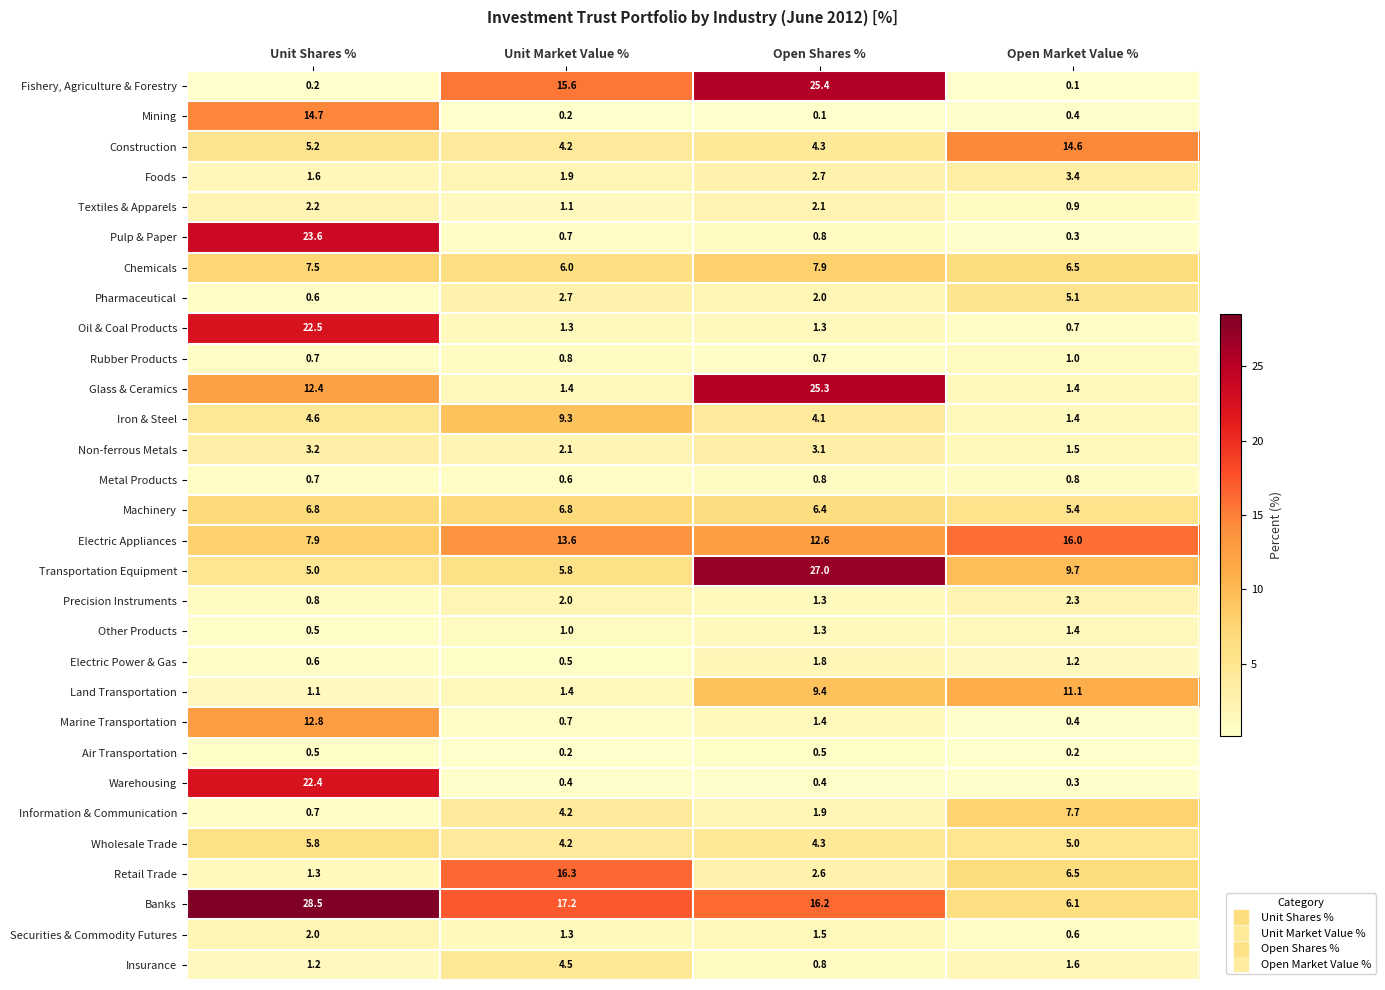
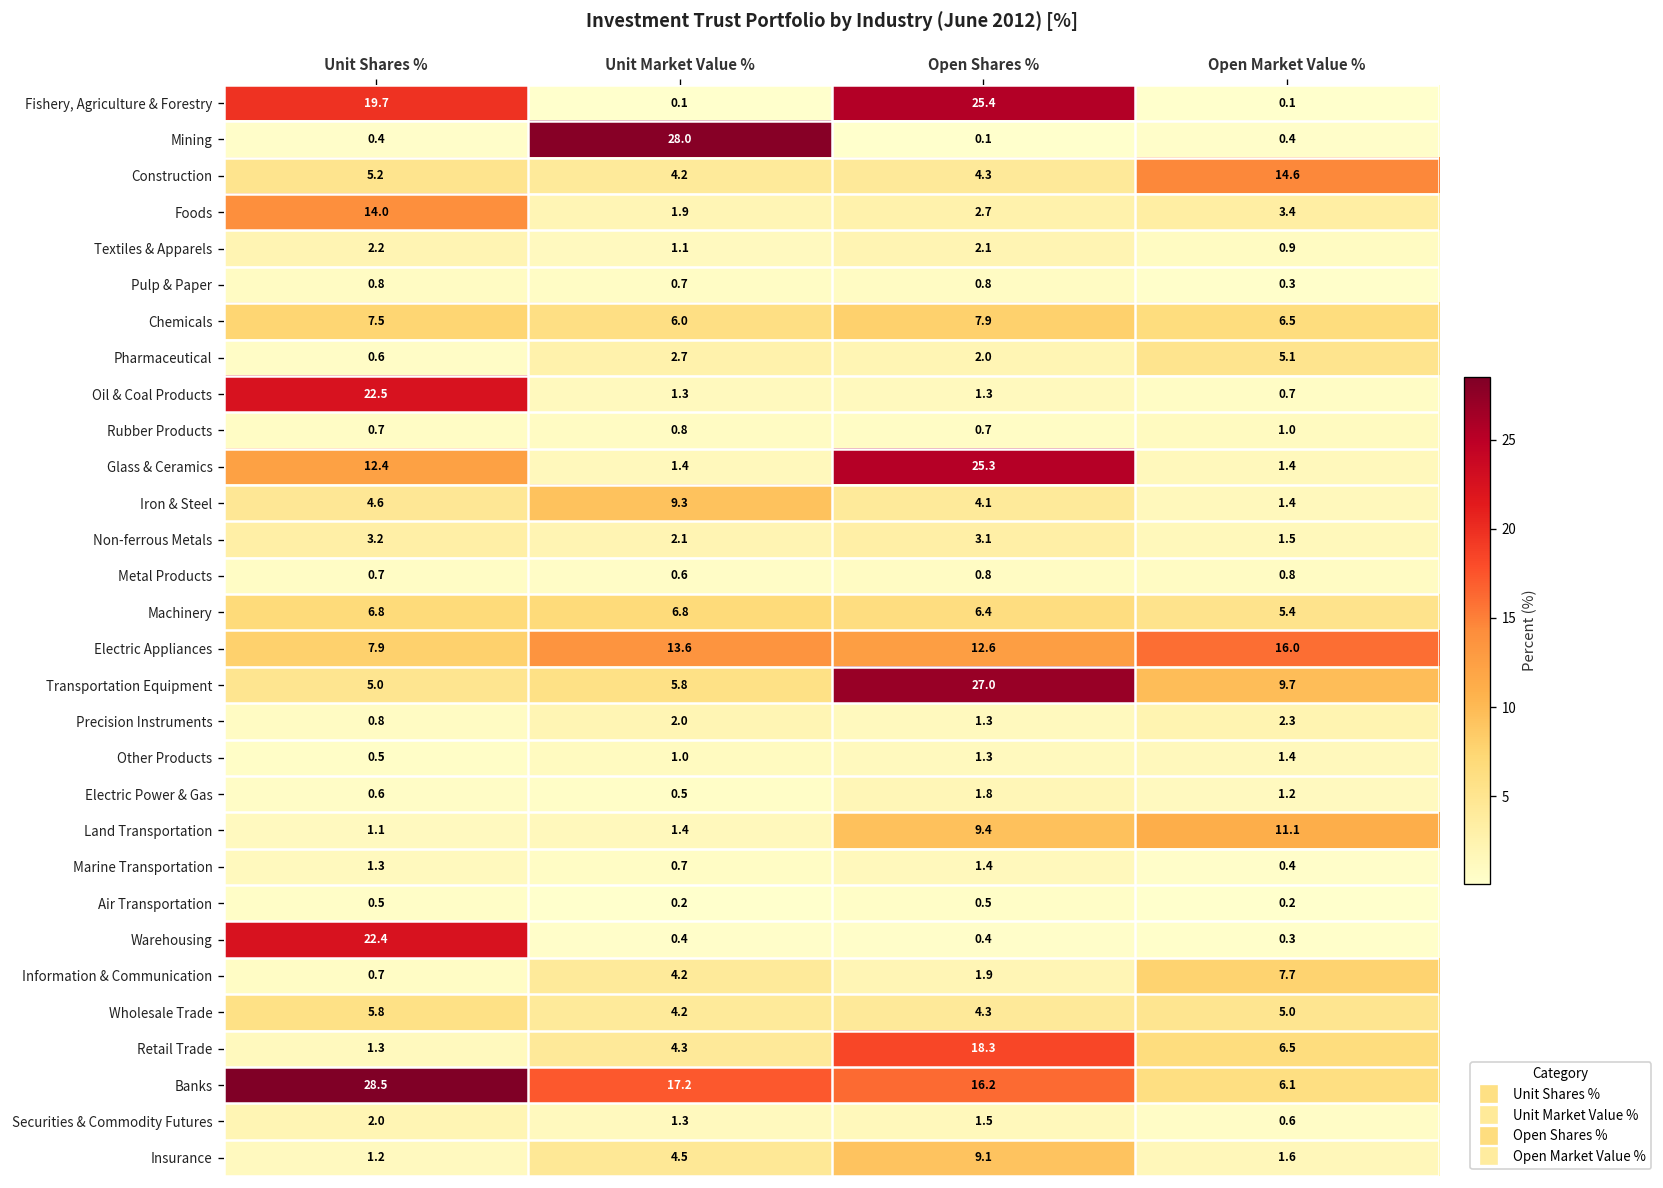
  {
    "Fishery, Agriculture & Forestry": {
-     "Unit Shares %": 0.2,
-     "Unit Market Value %": 15.6,
+     "Unit Shares %": 19.7,
+     "Unit Market Value %": 0.1,
      "Open Shares %": 25.4,
      "Open Market Value %": 0.1
    },
    "Mining": {
-     "Unit Shares %": 14.7,
-     "Unit Market Value %": 0.2,
+     "Unit Shares %": 0.4,
+     "Unit Market Value %": 28.0,
      "Open Shares %": 0.1,
      "Open Market Value %": 0.4
    },
    "Construction": {
      "Unit Shares %": 5.2,
      "Unit Market Value %": 4.2,
      "Open Shares %": 4.3,
      "Open Market Value %": 14.6
    },
    "Foods": {
-     "Unit Shares %": 1.6,
+     "Unit Shares %": 14.0,
      "Unit Market Value %": 1.9,
      "Open Shares %": 2.7,
      "Open Market Value %": 3.4
    },
    "Textiles & Apparels": {
      "Unit Shares %": 2.2,
      "Unit Market Value %": 1.1,
      "Open Shares %": 2.1,
      "Open Market Value %": 0.9
    },
    "Pulp & Paper": {
-     "Unit Shares %": 23.6,
+     "Unit Shares %": 0.8,
      "Unit Market Value %": 0.7,
      "Open Shares %": 0.8,
      "Open Market Value %": 0.3
    },
    "Chemicals": {
      "Unit Shares %": 7.5,
      "Unit Market Value %": 6.0,
      "Open Shares %": 7.9,
      "Open Market Value %": 6.5
    },
    "Pharmaceutical": {
      "Unit Shares %": 0.6,
      "Unit Market Value %": 2.7,
      "Open Shares %": 2.0,
      "Open Market Value %": 5.1
    },
    "Oil & Coal Products": {
      "Unit Shares %": 22.5,
      "Unit Market Value %": 1.3,
      "Open Shares %": 1.3,
      "Open Market Value %": 0.7
    },
    "Rubber Products": {
      "Unit Shares %": 0.7,
      "Unit Market Value %": 0.8,
      "Open Shares %": 0.7,
      "Open Market Value %": 1.0
    },
    "Glass & Ceramics": {
      "Unit Shares %": 12.4,
      "Unit Market Value %": 1.4,
      "Open Shares %": 25.3,
      "Open Market Value %": 1.4
    },
    "Iron & Steel": {
      "Unit Shares %": 4.6,
      "Unit Market Value %": 9.3,
      "Open Shares %": 4.1,
      "Open Market Value %": 1.4
    },
    "Non-ferrous Metals": {
      "Unit Shares %": 3.2,
      "Unit Market Value %": 2.1,
      "Open Shares %": 3.1,
      "Open Market Value %": 1.5
    },
    "Metal Products": {
      "Unit Shares %": 0.7,
      "Unit Market Value %": 0.6,
      "Open Shares %": 0.8,
      "Open Market Value %": 0.8
    },
    "Machinery": {
      "Unit Shares %": 6.8,
      "Unit Market Value %": 6.8,
      "Open Shares %": 6.4,
      "Open Market Value %": 5.4
    },
    "Electric Appliances": {
      "Unit Shares %": 7.9,
      "Unit Market Value %": 13.6,
      "Open Shares %": 12.6,
      "Open Market Value %": 16.0
    },
    "Transportation Equipment": {
      "Unit Shares %": 5.0,
      "Unit Market Value %": 5.8,
      "Open Shares %": 27.0,
      "Open Market Value %": 9.7
    },
    "Precision Instruments": {
      "Unit Shares %": 0.8,
      "Unit Market Value %": 2.0,
      "Open Shares %": 1.3,
      "Open Market Value %": 2.3
    },
    "Other Products": {
      "Unit Shares %": 0.5,
      "Unit Market Value %": 1.0,
      "Open Shares %": 1.3,
      "Open Market Value %": 1.4
    },
    "Electric Power & Gas": {
      "Unit Shares %": 0.6,
      "Unit Market Value %": 0.5,
      "Open Shares %": 1.8,
      "Open Market Value %": 1.2
    },
    "Land Transportation": {
      "Unit Shares %": 1.1,
      "Unit Market Value %": 1.4,
      "Open Shares %": 9.4,
      "Open Market Value %": 11.1
    },
    "Marine Transportation": {
-     "Unit Shares %": 12.8,
+     "Unit Shares %": 1.3,
      "Unit Market Value %": 0.7,
      "Open Shares %": 1.4,
      "Open Market Value %": 0.4
    },
    "Air Transportation": {
      "Unit Shares %": 0.5,
      "Unit Market Value %": 0.2,
      "Open Shares %": 0.5,
      "Open Market Value %": 0.2
    },
    "Warehousing": {
      "Unit Shares %": 22.4,
      "Unit Market Value %": 0.4,
      "Open Shares %": 0.4,
      "Open Market Value %": 0.3
    },
    "Information & Communication": {
      "Unit Shares %": 0.7,
      "Unit Market Value %": 4.2,
      "Open Shares %": 1.9,
      "Open Market Value %": 7.7
    },
    "Wholesale Trade": {
      "Unit Shares %": 5.8,
      "Unit Market Value %": 4.2,
      "Open Shares %": 4.3,
      "Open Market Value %": 5.0
    },
    "Retail Trade": {
      "Unit Shares %": 1.3,
-     "Unit Market Value %": 16.3,
-     "Open Shares %": 2.6,
+     "Unit Market Value %": 4.3,
+     "Open Shares %": 18.3,
      "Open Market Value %": 6.5
    },
    "Banks": {
      "Unit Shares %": 28.5,
      "Unit Market Value %": 17.2,
      "Open Shares %": 16.2,
      "Open Market Value %": 6.1
    },
    "Securities & Commodity Futures": {
      "Unit Shares %": 2.0,
      "Unit Market Value %": 1.3,
      "Open Shares %": 1.5,
      "Open Market Value %": 0.6
    },
    "Insurance": {
      "Unit Shares %": 1.2,
      "Unit Market Value %": 4.5,
-     "Open Shares %": 0.8,
+     "Open Shares %": 9.1,
      "Open Market Value %": 1.6
    }
  }
